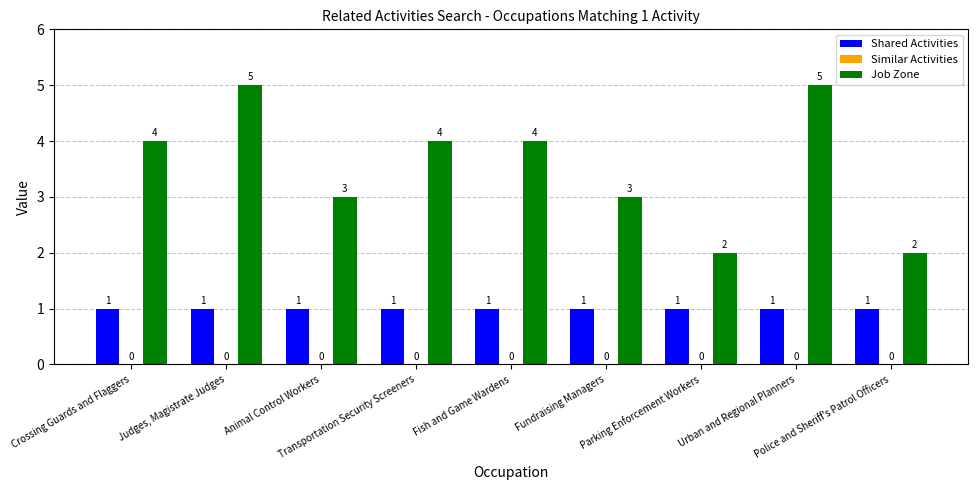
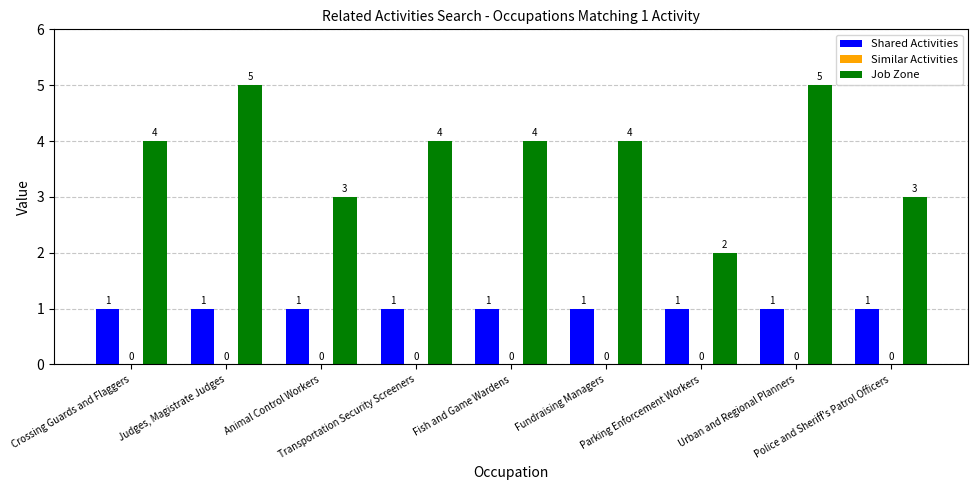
  {
    "Shared Activities": {
      "Crossing Guards and Flaggers": 1,
      "Judges, Magistrate Judges": 1,
      "Animal Control Workers": 1,
      "Transportation Security Screeners": 1,
      "Fish and Game Wardens": 1,
      "Fundraising Managers": 1,
      "Parking Enforcement Workers": 1,
      "Urban and Regional Planners": 1,
      "Police and Sheriff's Patrol Officers": 1
    },
    "Similar Activities": {
      "Crossing Guards and Flaggers": 0,
      "Judges, Magistrate Judges": 0,
      "Animal Control Workers": 0,
      "Transportation Security Screeners": 0,
      "Fish and Game Wardens": 0,
      "Fundraising Managers": 0,
      "Parking Enforcement Workers": 0,
      "Urban and Regional Planners": 0,
      "Police and Sheriff's Patrol Officers": 0
    },
    "Job Zone": {
      "Crossing Guards and Flaggers": 4,
      "Judges, Magistrate Judges": 5,
      "Animal Control Workers": 3,
      "Transportation Security Screeners": 4,
      "Fish and Game Wardens": 4,
-     "Fundraising Managers": 3,
+     "Fundraising Managers": 4,
      "Parking Enforcement Workers": 2,
      "Urban and Regional Planners": 5,
-     "Police and Sheriff's Patrol Officers": 2
+     "Police and Sheriff's Patrol Officers": 3
    }
  }
